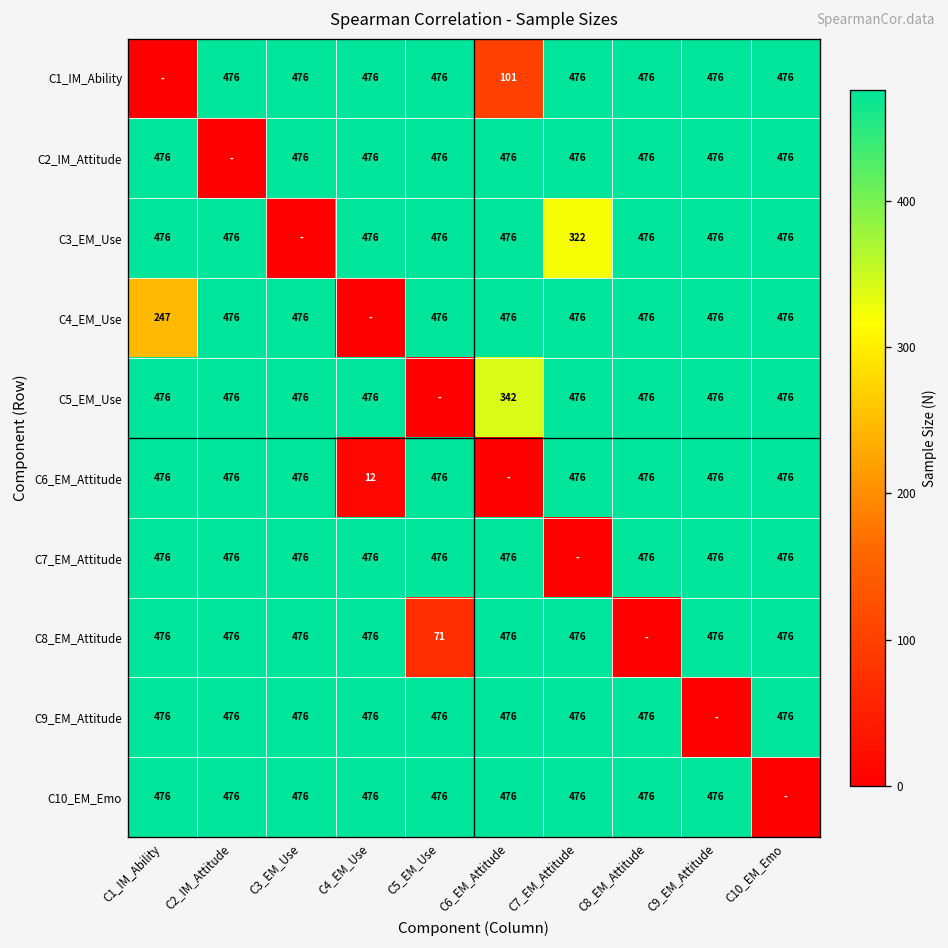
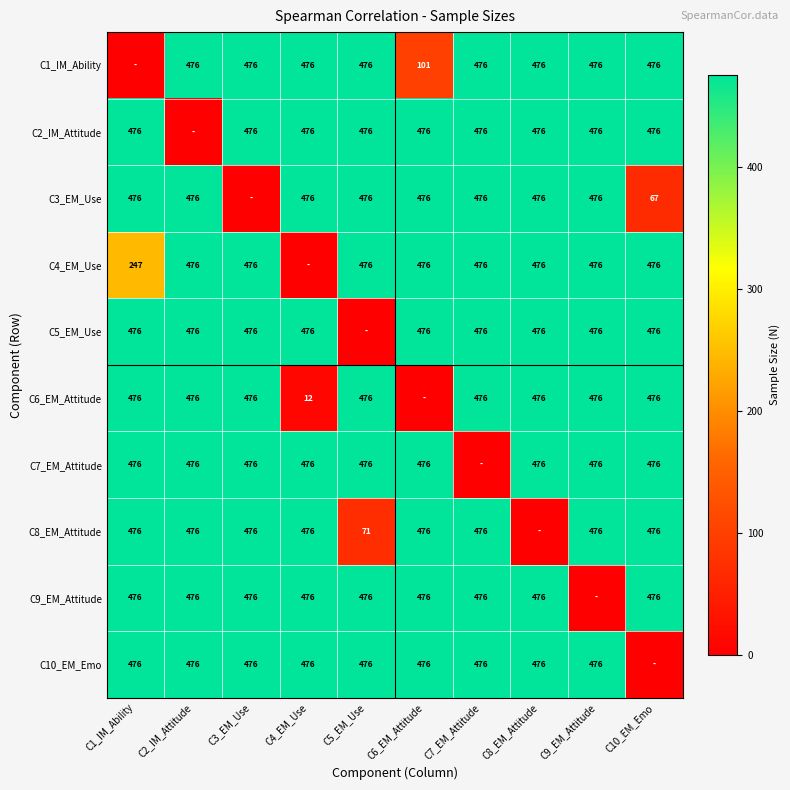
  {
    "C1_IM_Ability": {
      "C2_IM_Attitude": 476,
      "C3_EM_Use": 476,
      "C4_EM_Use": 476,
      "C5_EM_Use": 476,
      "C6_EM_Attitude": 101,
      "C7_EM_Attitude": 476,
      "C8_EM_Attitude": 476,
      "C9_EM_Attitude": 476,
      "C10_EM_Emo": 476
    },
    "C2_IM_Attitude": {
      "C1_IM_Ability": 476,
      "C3_EM_Use": 476,
      "C4_EM_Use": 476,
      "C5_EM_Use": 476,
      "C6_EM_Attitude": 476,
      "C7_EM_Attitude": 476,
      "C8_EM_Attitude": 476,
      "C9_EM_Attitude": 476,
      "C10_EM_Emo": 476
    },
    "C3_EM_Use": {
      "C1_IM_Ability": 476,
      "C2_IM_Attitude": 476,
      "C4_EM_Use": 476,
      "C5_EM_Use": 476,
      "C6_EM_Attitude": 476,
-     "C7_EM_Attitude": 322,
+     "C7_EM_Attitude": 476,
      "C8_EM_Attitude": 476,
      "C9_EM_Attitude": 476,
-     "C10_EM_Emo": 476
+     "C10_EM_Emo": 67
    },
    "C4_EM_Use": {
      "C1_IM_Ability": 247,
      "C2_IM_Attitude": 476,
      "C3_EM_Use": 476,
      "C5_EM_Use": 476,
      "C6_EM_Attitude": 476,
      "C7_EM_Attitude": 476,
      "C8_EM_Attitude": 476,
      "C9_EM_Attitude": 476,
      "C10_EM_Emo": 476
    },
    "C5_EM_Use": {
      "C1_IM_Ability": 476,
      "C2_IM_Attitude": 476,
      "C3_EM_Use": 476,
      "C4_EM_Use": 476,
-     "C6_EM_Attitude": 342,
+     "C6_EM_Attitude": 476,
      "C7_EM_Attitude": 476,
      "C8_EM_Attitude": 476,
      "C9_EM_Attitude": 476,
      "C10_EM_Emo": 476
    },
    "C6_EM_Attitude": {
      "C1_IM_Ability": 476,
      "C2_IM_Attitude": 476,
      "C3_EM_Use": 476,
      "C4_EM_Use": 12,
      "C5_EM_Use": 476,
      "C7_EM_Attitude": 476,
      "C8_EM_Attitude": 476,
      "C9_EM_Attitude": 476,
      "C10_EM_Emo": 476
    },
    "C7_EM_Attitude": {
      "C1_IM_Ability": 476,
      "C2_IM_Attitude": 476,
      "C3_EM_Use": 476,
      "C4_EM_Use": 476,
      "C5_EM_Use": 476,
      "C6_EM_Attitude": 476,
      "C8_EM_Attitude": 476,
      "C9_EM_Attitude": 476,
      "C10_EM_Emo": 476
    },
    "C8_EM_Attitude": {
      "C1_IM_Ability": 476,
      "C2_IM_Attitude": 476,
      "C3_EM_Use": 476,
      "C4_EM_Use": 476,
      "C5_EM_Use": 71,
      "C6_EM_Attitude": 476,
      "C7_EM_Attitude": 476,
      "C9_EM_Attitude": 476,
      "C10_EM_Emo": 476
    },
    "C9_EM_Attitude": {
      "C1_IM_Ability": 476,
      "C2_IM_Attitude": 476,
      "C3_EM_Use": 476,
      "C4_EM_Use": 476,
      "C5_EM_Use": 476,
      "C6_EM_Attitude": 476,
      "C7_EM_Attitude": 476,
      "C8_EM_Attitude": 476,
      "C10_EM_Emo": 476
    },
    "C10_EM_Emo": {
      "C1_IM_Ability": 476,
      "C2_IM_Attitude": 476,
      "C3_EM_Use": 476,
      "C4_EM_Use": 476,
      "C5_EM_Use": 476,
      "C6_EM_Attitude": 476,
      "C7_EM_Attitude": 476,
      "C8_EM_Attitude": 476,
      "C9_EM_Attitude": 476
    }
  }
